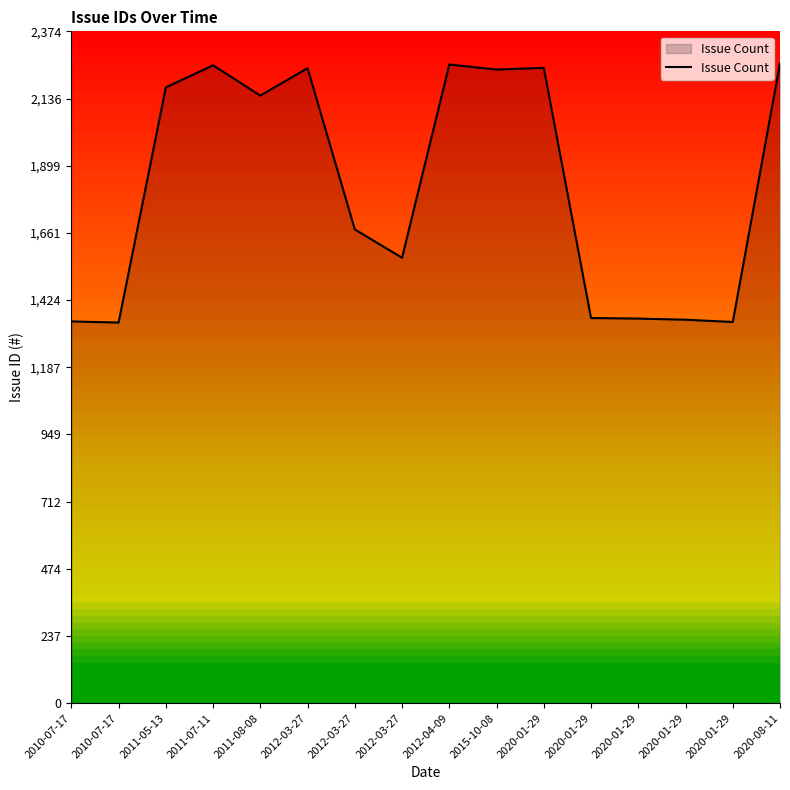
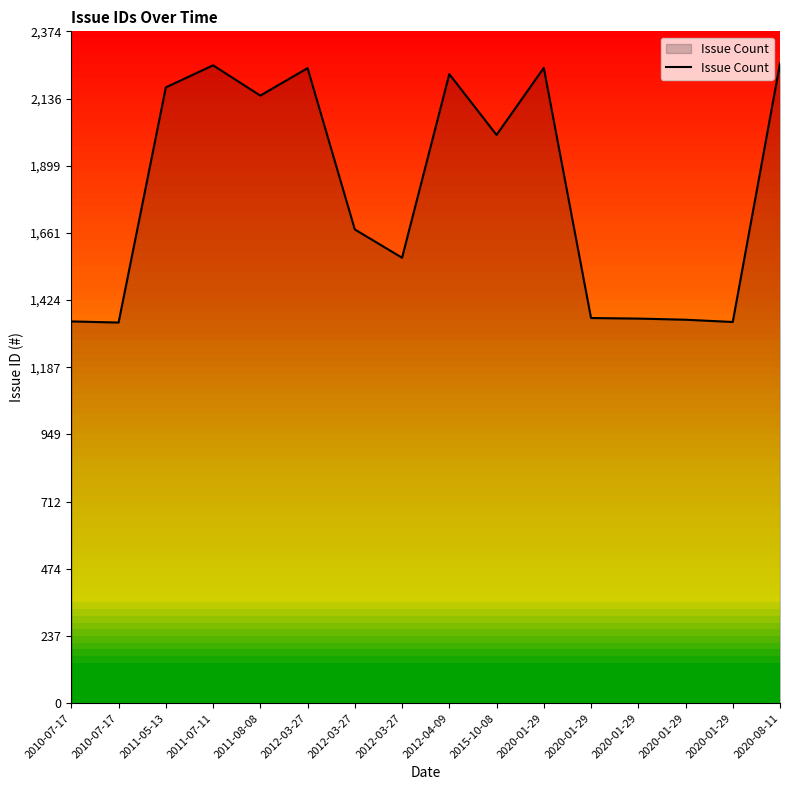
  {
    "2011-05-13": "2,180",
    "2011-07-11": "2,250",
    "2011-08-08": "2,150",
-   "2012-04-09": "2,260",
-   "2015-10-08": "2,240",
+   "2012-04-09": "2,220",
+   "2015-10-08": "2,010",
    "2020-08-11": "2,260"
  }
